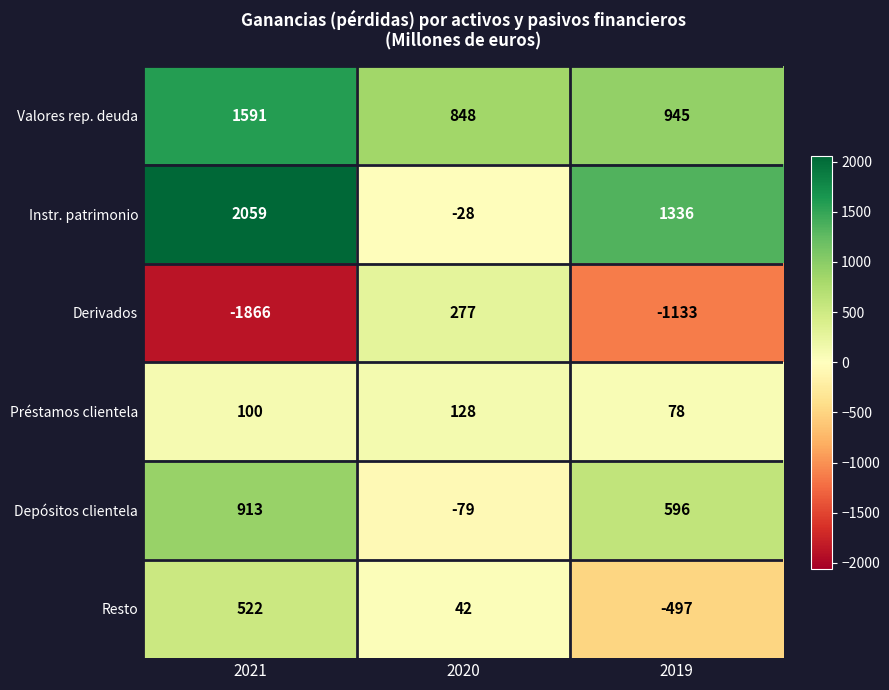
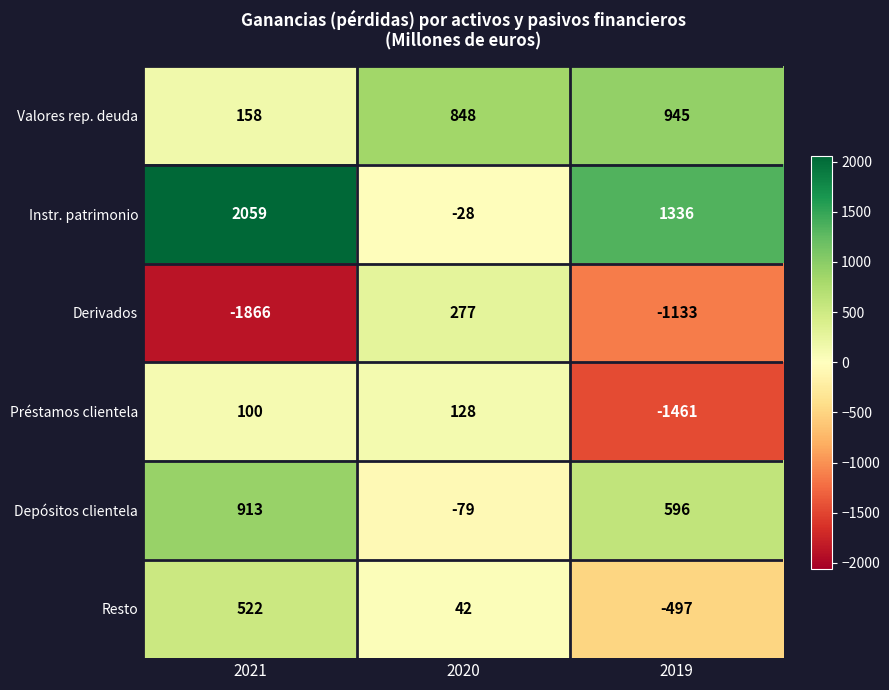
  {
    "Valores rep. deuda": {
-     "2021": 1591,
+     "2021": 158,
      "2020": 848,
      "2019": 945
    },
    "Instr. patrimonio": {
      "2021": 2059,
      "2020": -28,
      "2019": 1336
    },
    "Derivados": {
      "2021": -1866,
      "2020": 277,
      "2019": -1133
    },
    "Préstamos clientela": {
      "2021": 100,
      "2020": 128,
-     "2019": 78
+     "2019": -1461
    },
    "Depósitos clientela": {
      "2021": 913,
      "2020": -79,
      "2019": 596
    },
    "Resto": {
      "2021": 522,
      "2020": 42,
      "2019": -497
    }
  }
